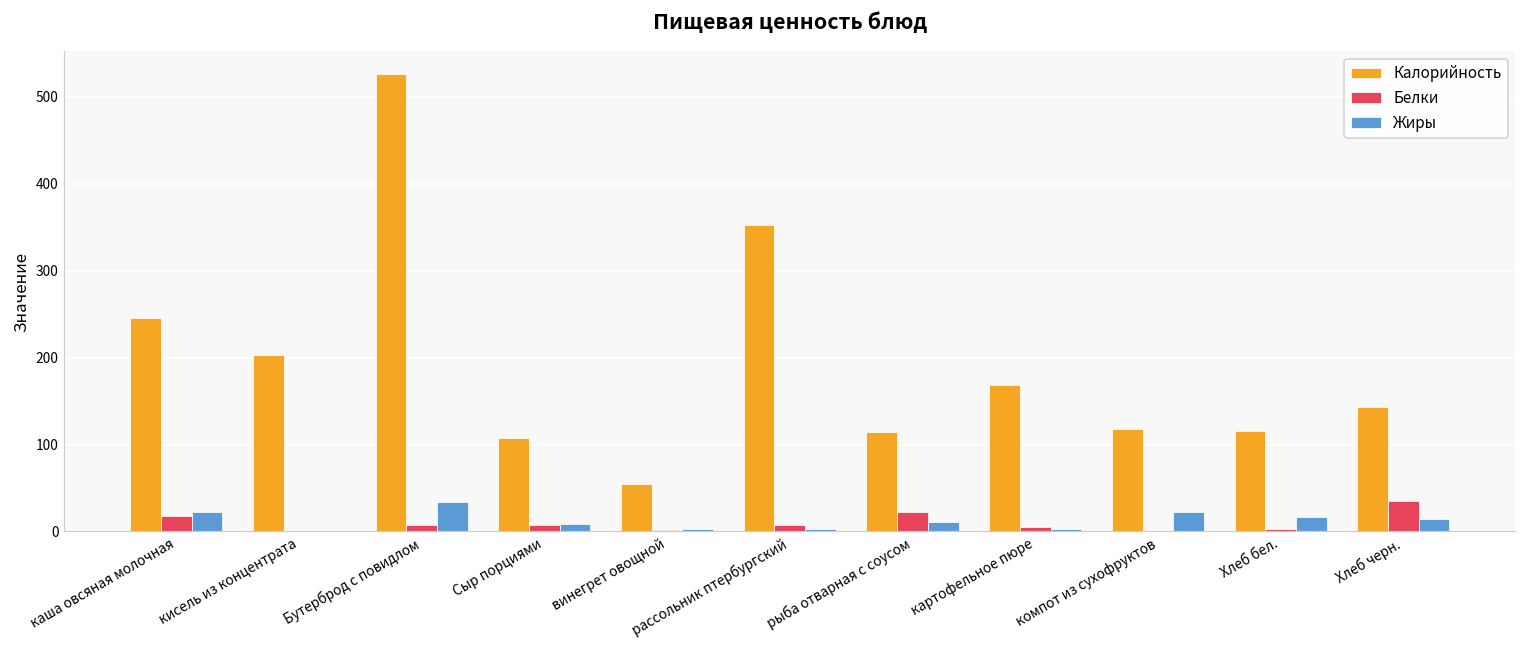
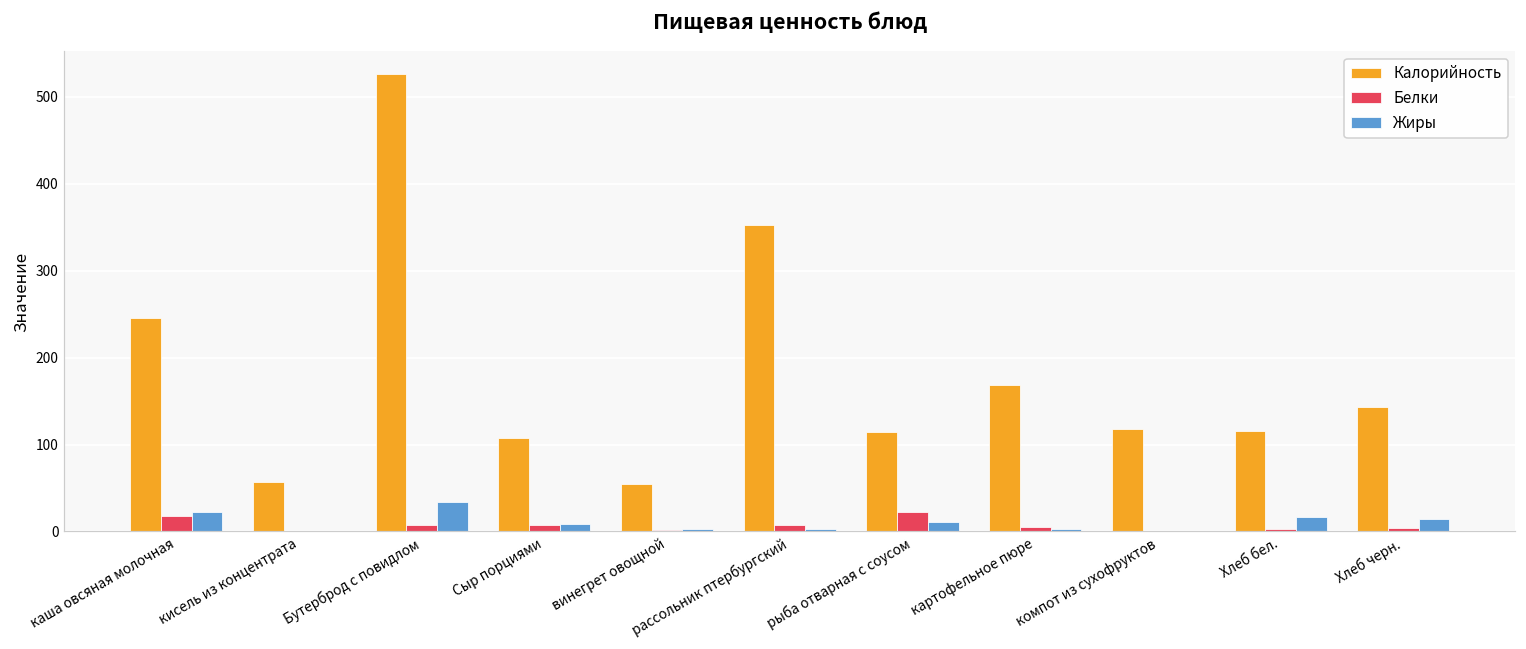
  {
    "Калорийность": {
      "каша овсяная молочная": 250,
-     "кисель из концентрата": 200,
+     "кисель из концентрата": 60,
      "Бутерброд с повидлом": 530,
      "Сыр порциями": 110,
      "винегрет овощной": 60,
      "рассольник птербургский": 350,
      "рыба отварная с соусом": 110,
      "картофельное пюре": 170,
      "компот из сухофруктов": 120,
      "Хлеб бел.": 120,
      "Хлеб черн.": 140
    },
    "Белки": {
      "каша овсяная молочная": 20,
      "Бутерброд с повидлом": 10,
      "Сыр порциями": 10,
      "рассольник птербургский": 10,
      "рыба отварная с соусом": 20,
      "картофельное пюре": 0,
-     "Хлеб черн.": 40
+     "Хлеб черн.": 0
    },
    "Жиры": {
      "каша овсяная молочная": 20,
      "кисель из концентрата": 0,
      "Бутерброд с повидлом": 30,
      "Сыр порциями": 10,
      "рассольник птербургский": 0,
      "рыба отварная с соусом": 10,
-     "компот из сухофруктов": 20,
+     "компот из сухофруктов": 0,
      "Хлеб бел.": 20,
      "Хлеб черн.": 10
    }
  }
